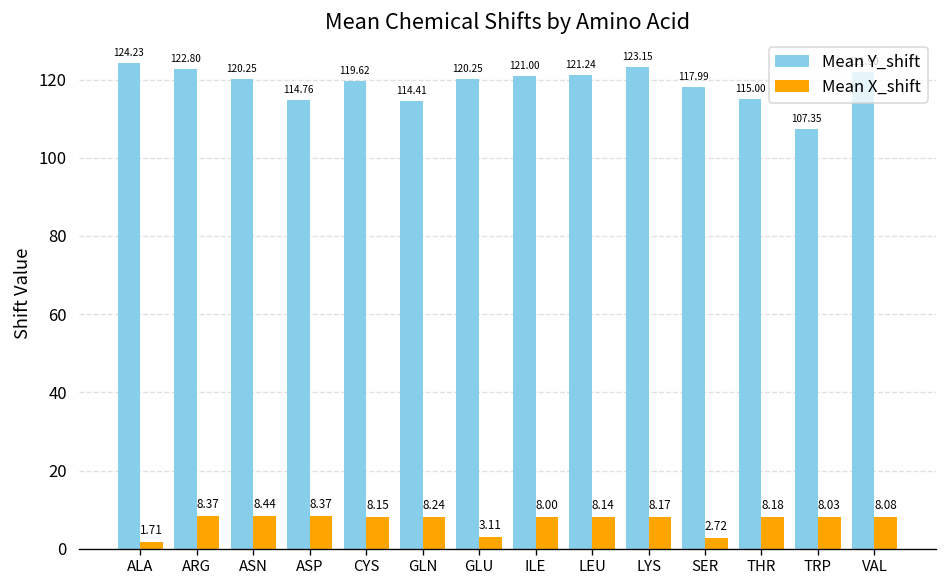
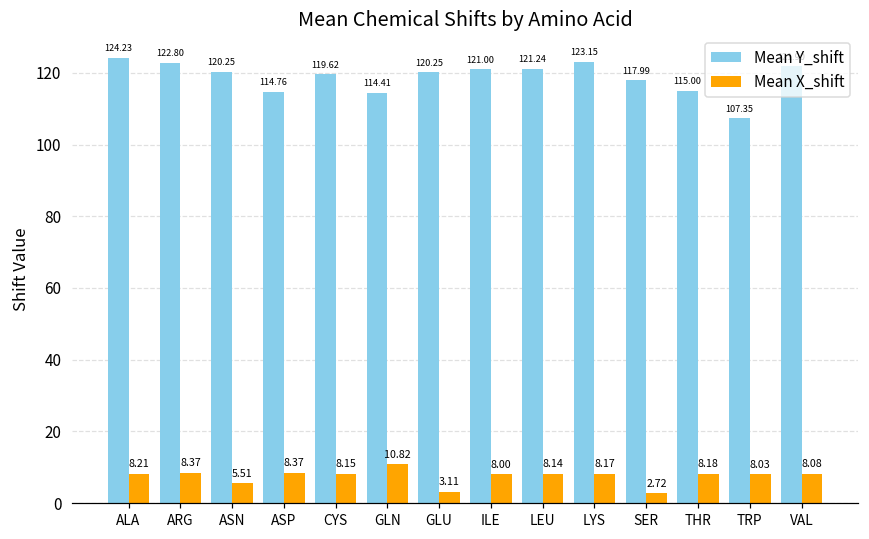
  {
    "Mean Y_shift": {
      "ALA": 124.23,
      "ARG": 122.80,
      "ASN": 120.25,
      "ASP": 114.76,
      "CYS": 119.62,
      "GLN": 114.41,
      "GLU": 120.25,
      "ILE": 121.00,
      "LEU": 121.24,
      "LYS": 123.15,
      "SER": 117.99,
      "THR": 115.00,
      "TRP": 107.35
    },
    "Mean X_shift": {
-     "ALA": 1.71,
+     "ALA": 8.21,
      "ARG": 8.37,
-     "ASN": 8.44,
+     "ASN": 5.51,
      "ASP": 8.37,
      "CYS": 8.15,
-     "GLN": 8.24,
+     "GLN": 10.82,
      "GLU": 3.11,
      "ILE": 8.00,
      "LEU": 8.14,
      "LYS": 8.17,
      "SER": 2.72,
      "THR": 8.18,
      "TRP": 8.03,
      "VAL": 8.08
    }
  }
